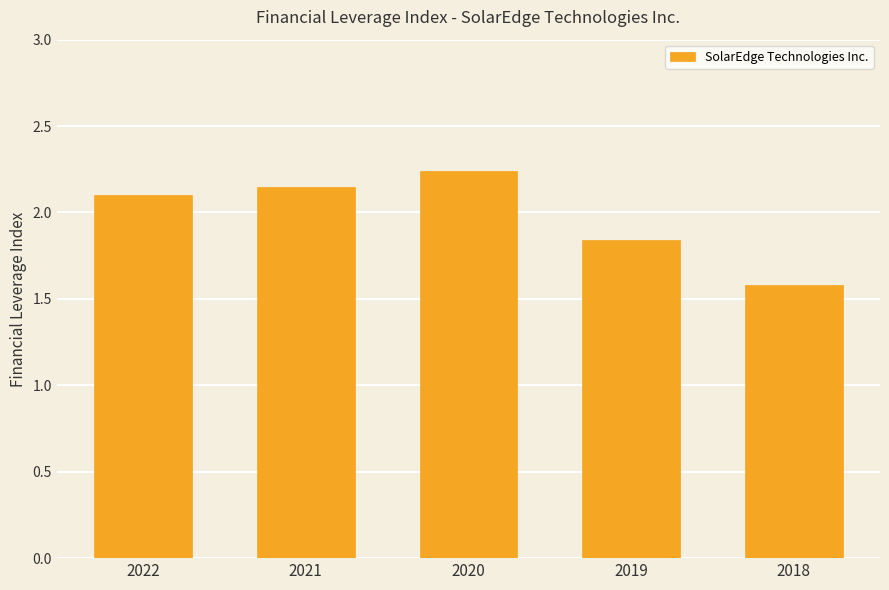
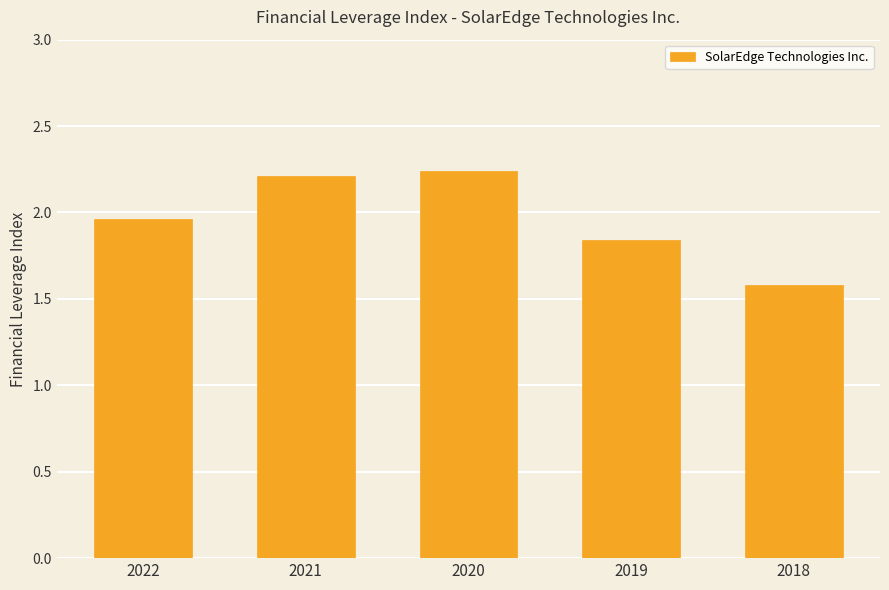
  {
-   "2022": 2.10,
-   "2021": 2.15,
+   "2022": 1.96,
+   "2021": 2.21,
    "2020": 2.24,
    "2019": 1.84,
    "2018": 1.58
  }
